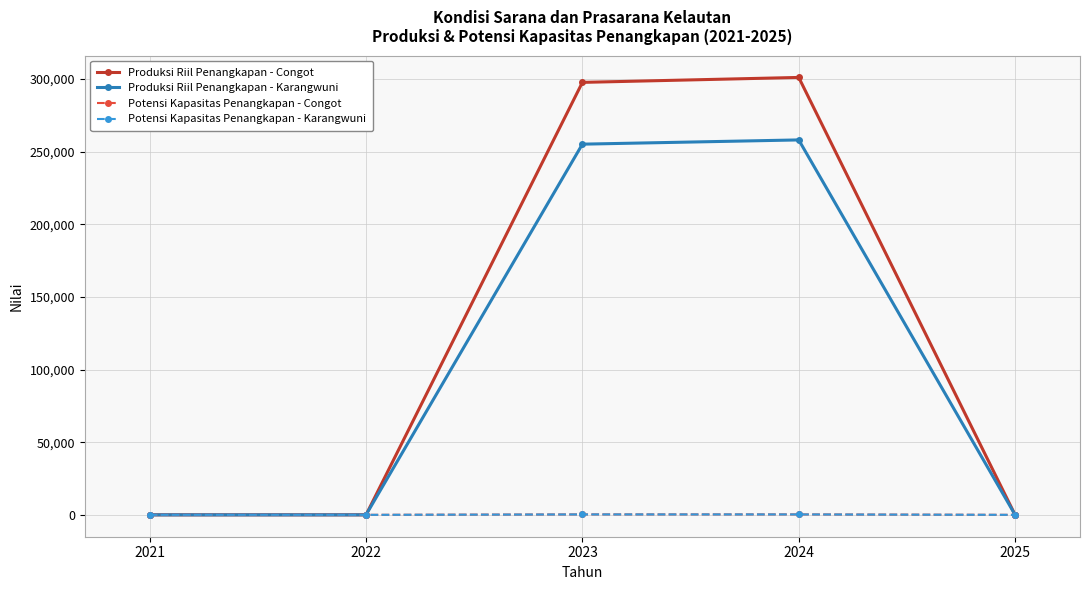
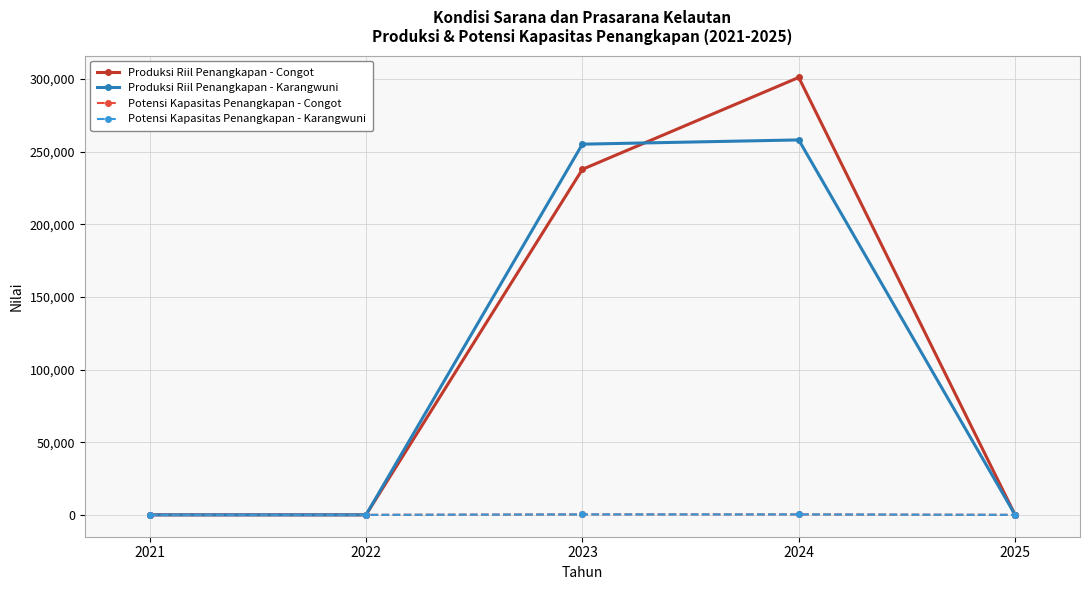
  {
    "Produksi Riil Penangkapan - Congot": {
-     "2023": "298,000",
+     "2023": "238,000",
      "2024": "301,000"
    }
  }
